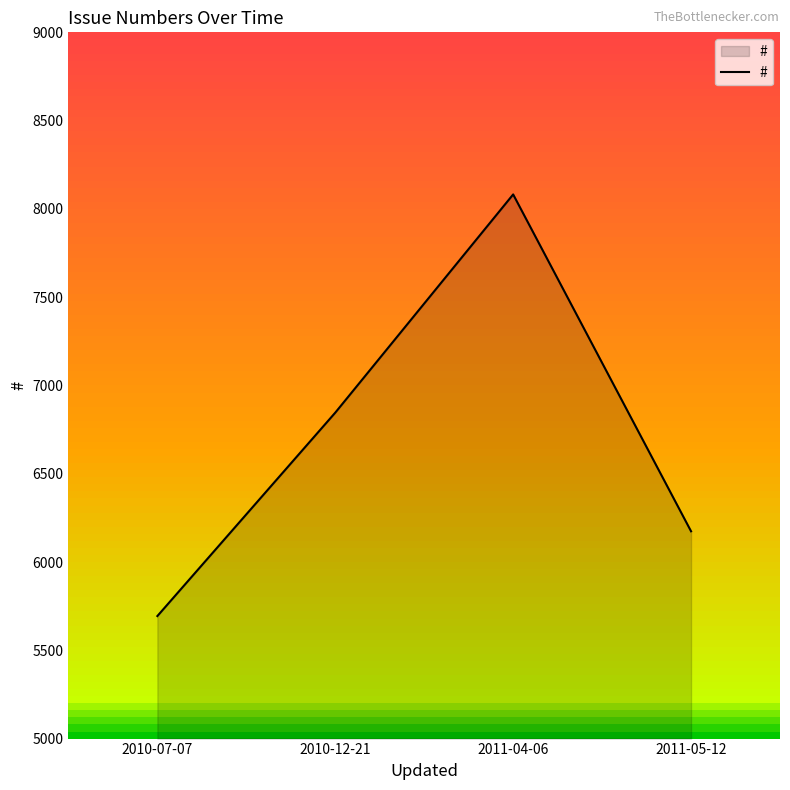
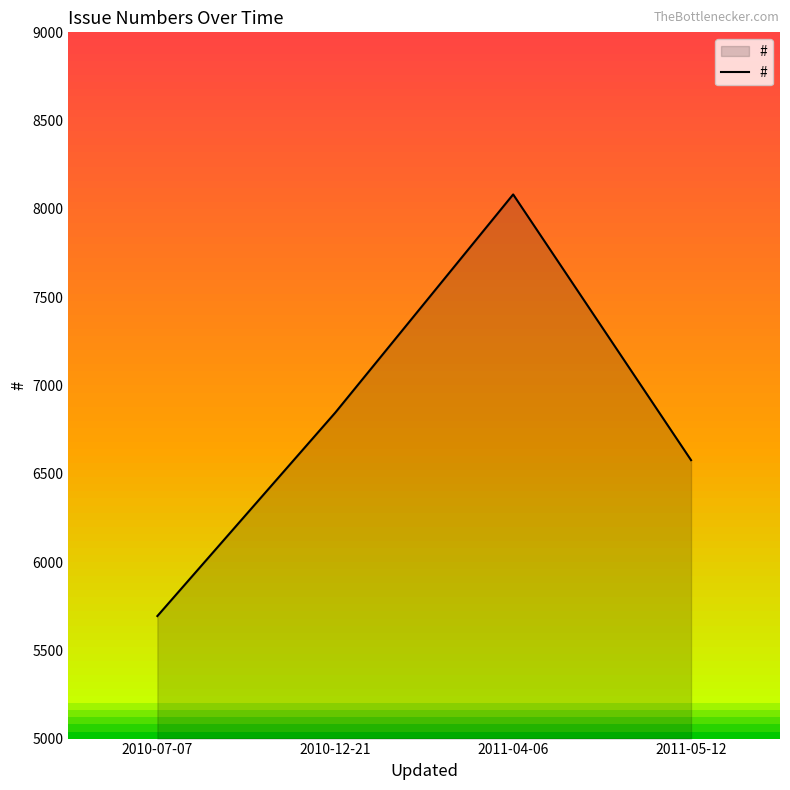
  {
    "2010-07-07": 5690,
    "2010-12-21": 6850,
    "2011-04-06": 8080,
-   "2011-05-12": 6170
+   "2011-05-12": 6580
  }
